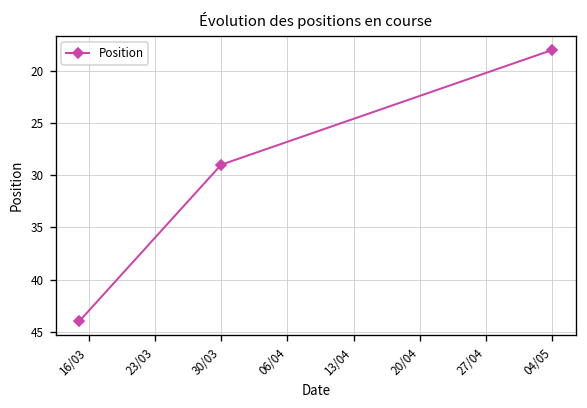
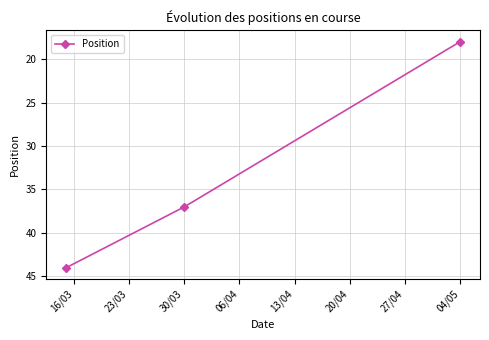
  {
-   "30/03": 29,
+   "30/03": 37,
    "04/05": 18
  }
